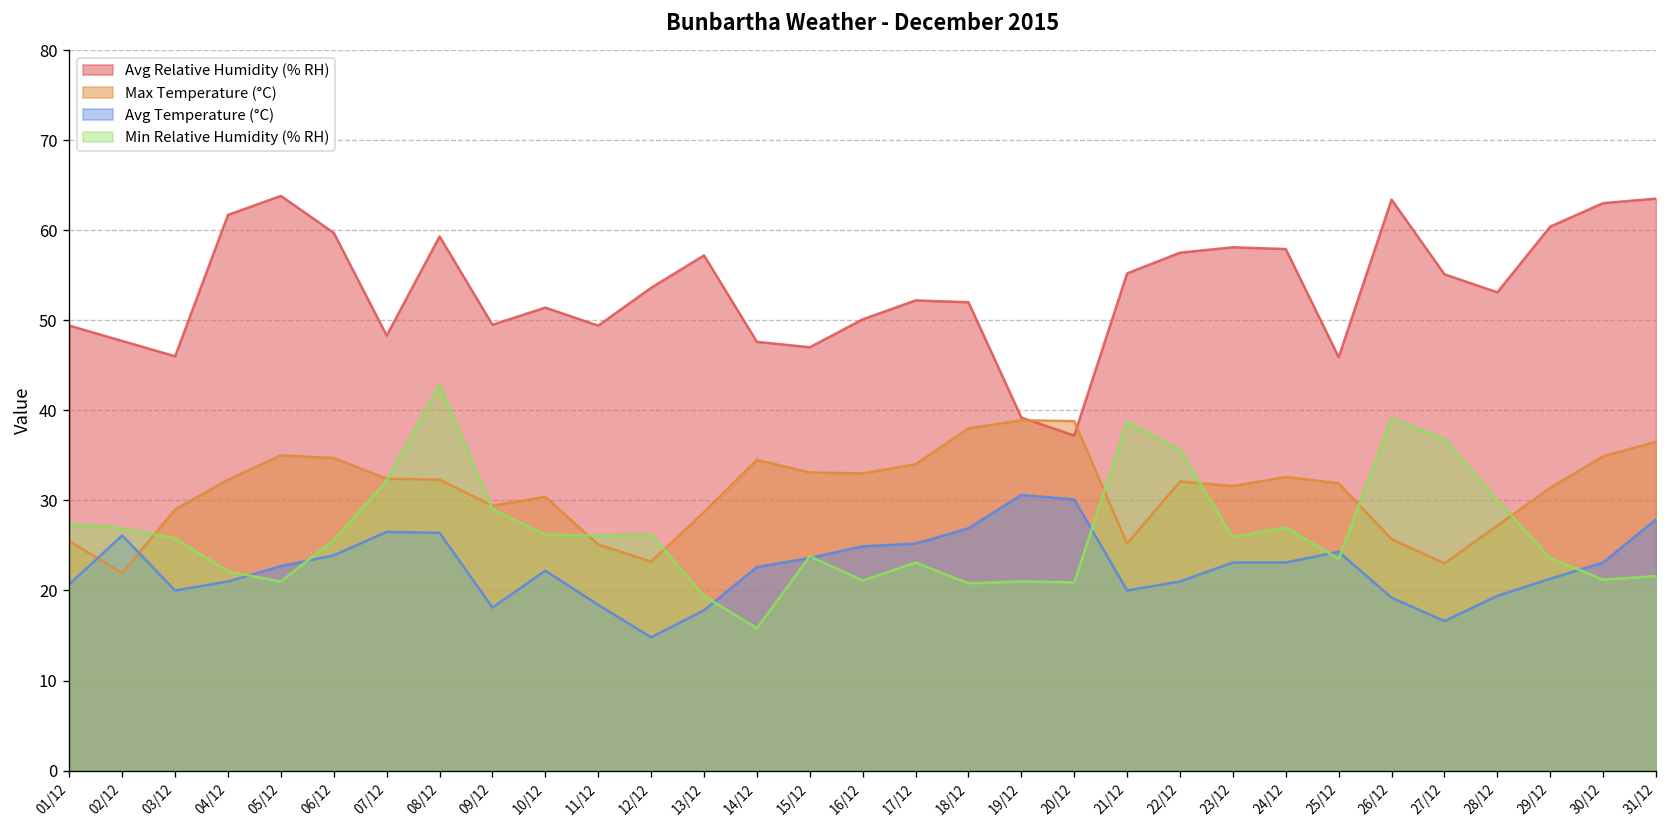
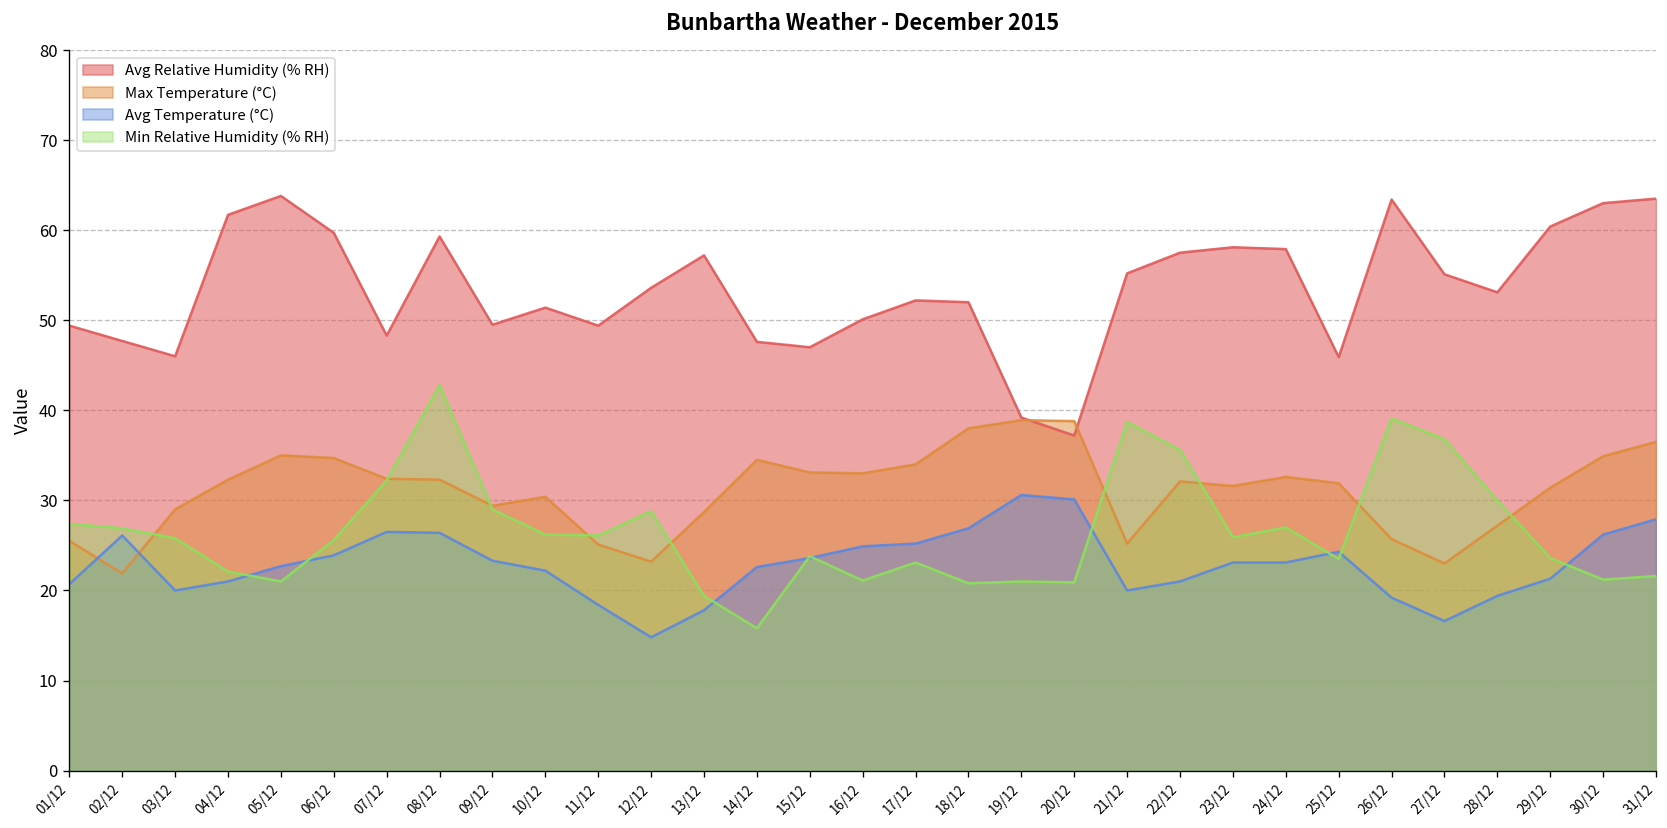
  {
    "Avg Temperature (°C)": {
      "01/12": 21,
      "02/12": 26,
      "03/12": 20,
      "04/12": 21,
      "05/12": 23,
      "06/12": 24,
      "07/12": 27,
      "08/12": 26,
-     "09/12": 18,
+     "09/12": 23,
      "10/12": 22,
      "11/12": 18,
      "12/12": 15,
      "13/12": 18,
      "14/12": 23,
      "16/12": 25,
      "17/12": 25,
      "18/12": 27,
      "19/12": 31,
      "20/12": 30,
      "21/12": 20,
      "22/12": 21,
      "23/12": 23,
      "24/12": 23,
      "25/12": 24,
      "26/12": 19,
      "27/12": 17,
      "28/12": 19,
      "29/12": 21,
-     "30/12": 23,
+     "30/12": 26,
      "31/12": 28
    },
    "Min Relative Humidity (% RH)": {
      "01/12": 27,
      "02/12": 27,
      "03/12": 26,
      "04/12": 22,
      "05/12": 21,
      "06/12": 26,
      "08/12": 43,
      "09/12": 29,
      "10/12": 26,
      "11/12": 26,
-     "12/12": 26,
+     "12/12": 29,
      "13/12": 19,
      "14/12": 16,
      "16/12": 21,
      "17/12": 23,
      "18/12": 21,
      "19/12": 21,
      "20/12": 21,
      "21/12": 39,
      "22/12": 36,
      "23/12": 26,
      "24/12": 27,
      "25/12": 24,
      "26/12": 39,
      "27/12": 37,
      "28/12": 30,
      "29/12": 24,
      "30/12": 21,
      "31/12": 22
    }
  }
